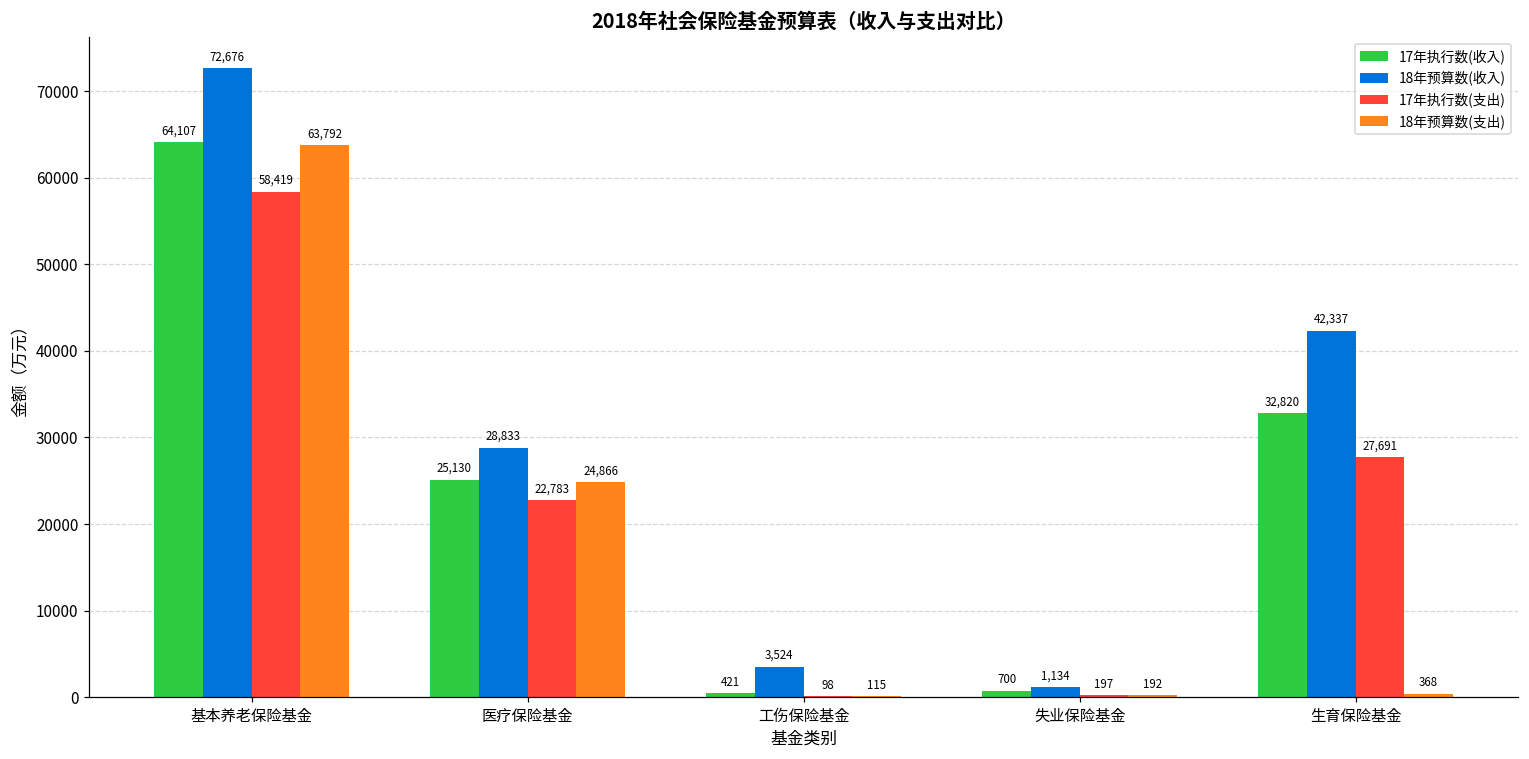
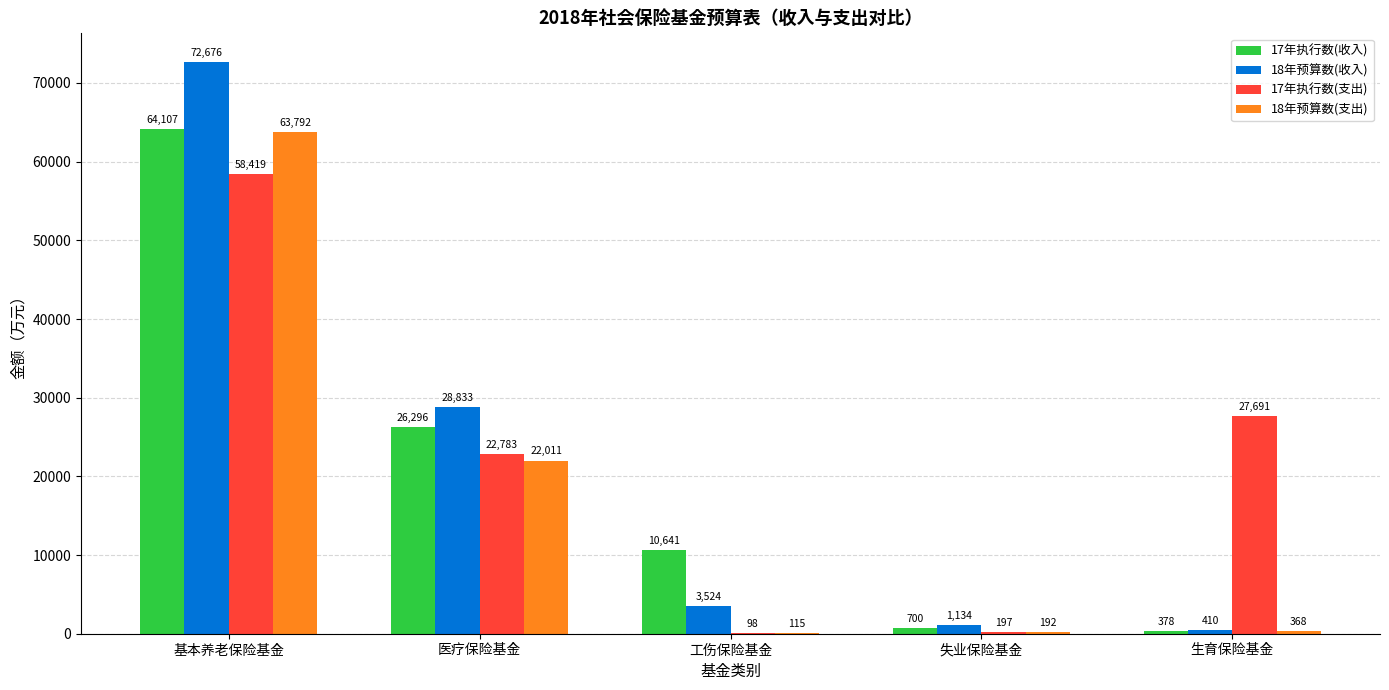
  {
    "17年执行数(收入)": {
      "基本养老保险基金": "64,107",
-     "医疗保险基金": "25,130",
-     "工伤保险基金": "421",
+     "医疗保险基金": "26,296",
+     "工伤保险基金": "10,641",
      "失业保险基金": "700",
-     "生育保险基金": "32,820"
+     "生育保险基金": "378"
    },
    "18年预算数(收入)": {
      "基本养老保险基金": "72,676",
      "医疗保险基金": "28,833",
      "工伤保险基金": "3,524",
      "失业保险基金": "1,134",
-     "生育保险基金": "42,337"
+     "生育保险基金": "410"
    },
    "17年执行数(支出)": {
      "基本养老保险基金": "58,419",
      "医疗保险基金": "22,783",
      "工伤保险基金": "98",
      "失业保险基金": "197",
      "生育保险基金": "27,691"
    },
    "18年预算数(支出)": {
      "基本养老保险基金": "63,792",
-     "医疗保险基金": "24,866",
+     "医疗保险基金": "22,011",
      "工伤保险基金": "115",
      "失业保险基金": "192",
      "生育保险基金": "368"
    }
  }
